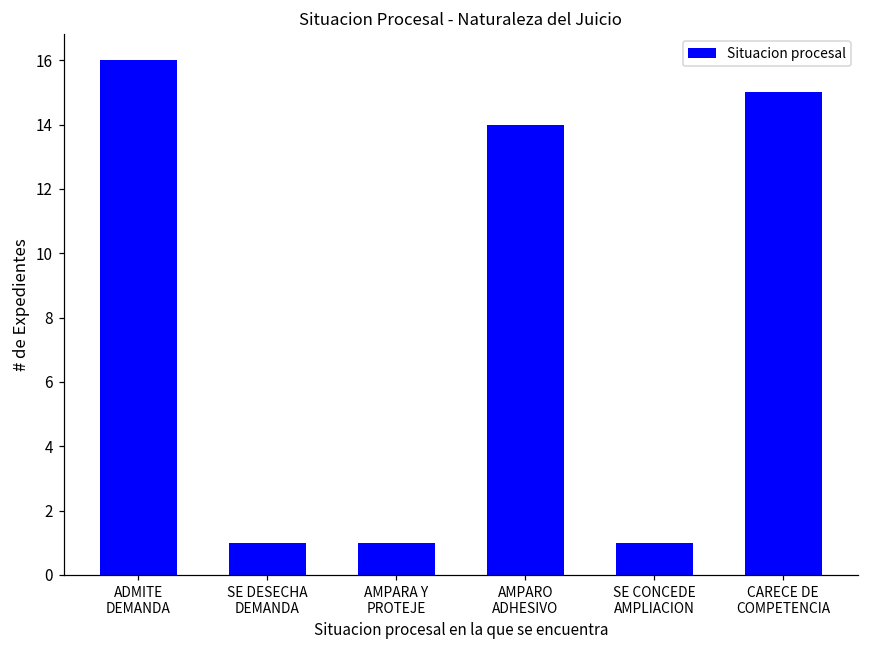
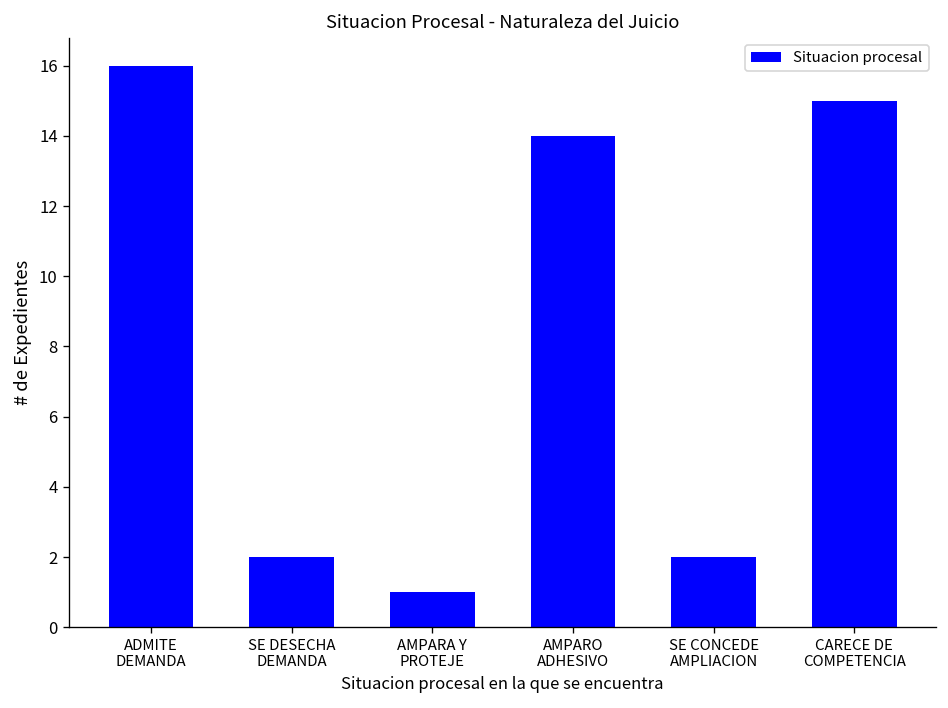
  {
    "ADMITE DEMANDA": 16,
-   "SE DESECHA DEMANDA": 1,
+   "SE DESECHA DEMANDA": 2,
    "AMPARA Y PROTEJE": 1,
    "AMPARO ADHESIVO": 14,
-   "SE CONCEDE AMPLIACION": 1,
+   "SE CONCEDE AMPLIACION": 2,
    "CARECE DE COMPETENCIA": 15
  }
